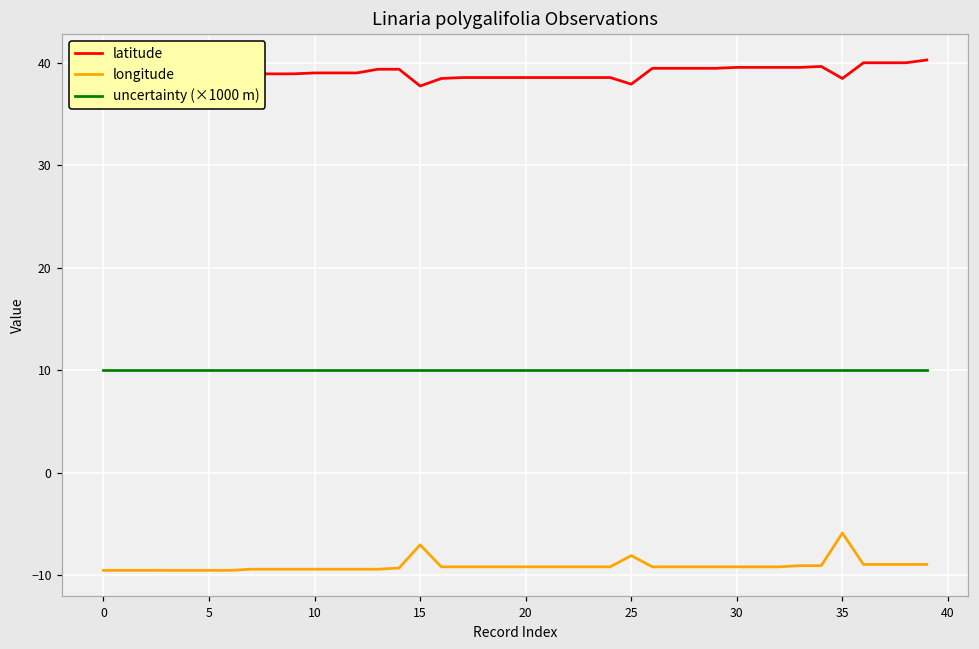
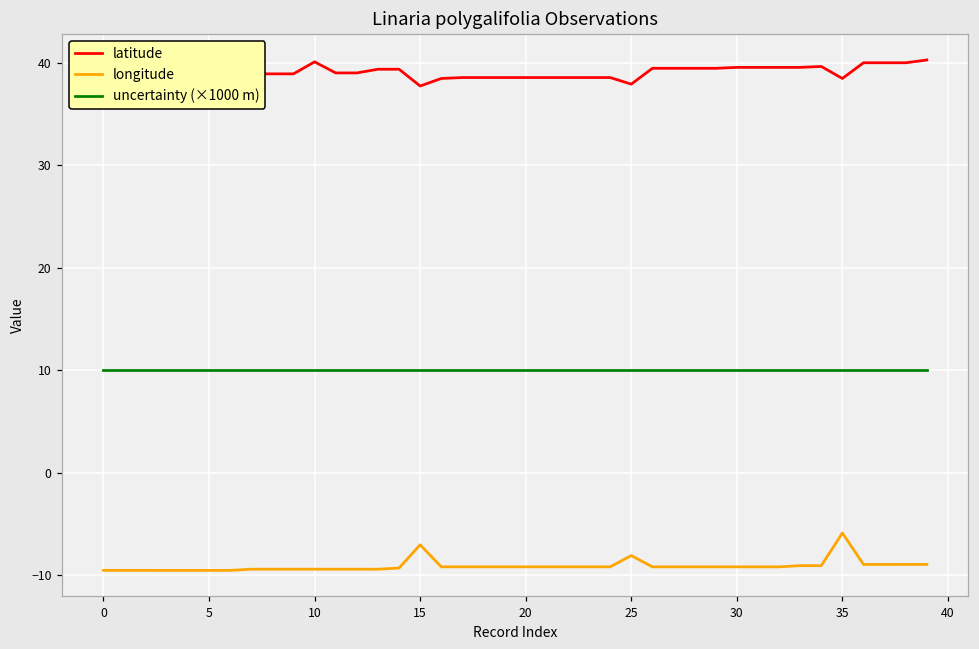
  {
    "latitude": {
-     "10": 39,
+     "10": 40,
      "15": 38,
      "20": 39,
      "25": 38,
      "30": 40,
      "35": 38
    },
    "longitude": {
      "0": -10,
      "5": -10,
      "10": -9,
      "15": -7,
      "20": -9,
      "25": -8,
      "30": -9,
      "35": -6
    },
    "uncertainty (×1000 m)": {
      "0": 10,
      "5": 10,
      "10": 10,
      "15": 10,
      "20": 10,
      "25": 10,
      "30": 10,
      "35": 10
    }
  }
